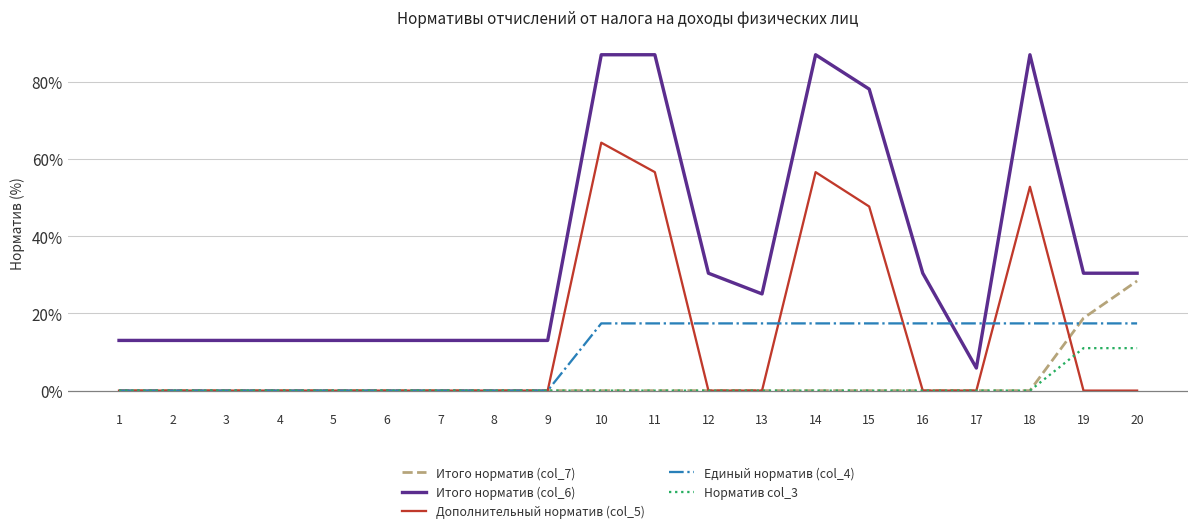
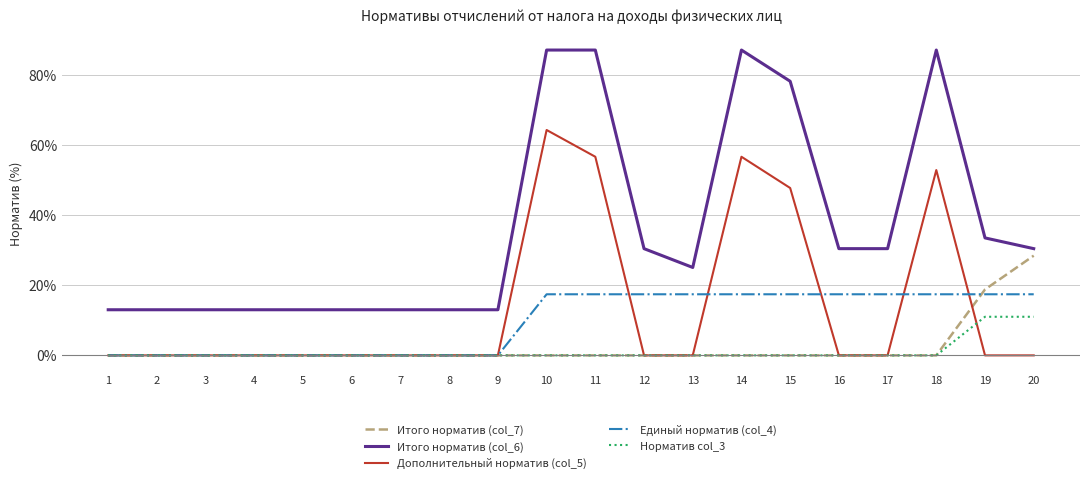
  {
    "Итого норматив (col_7)": {
      "19": "19%",
      "20": "28%"
    },
    "Итого норматив (col_6)": {
      "1": "13%",
      "2": "13%",
      "3": "13%",
      "4": "13%",
      "5": "13%",
      "6": "13%",
      "7": "13%",
      "8": "13%",
      "9": "13%",
      "10": "87%",
      "11": "87%",
      "12": "30%",
      "13": "25%",
      "14": "87%",
      "15": "78%",
      "16": "30%",
-     "17": "6%",
+     "17": "30%",
      "18": "87%",
-     "19": "30%",
+     "19": "33%",
      "20": "30%"
    },
    "Дополнительный норматив (col_5)": {
      "10": "64%",
      "11": "57%",
      "14": "57%",
      "15": "48%",
      "18": "53%",
      "19": "0%",
      "20": "0%"
    },
    "Единый норматив (col_4)": {
      "10": "17%",
      "11": "17%",
      "12": "17%",
      "13": "17%",
      "14": "17%",
      "15": "17%",
      "16": "17%",
      "17": "17%",
      "18": "17%",
      "19": "17%",
      "20": "17%"
    },
    "Норматив col_3": {
      "19": "11%",
      "20": "11%"
    }
  }
